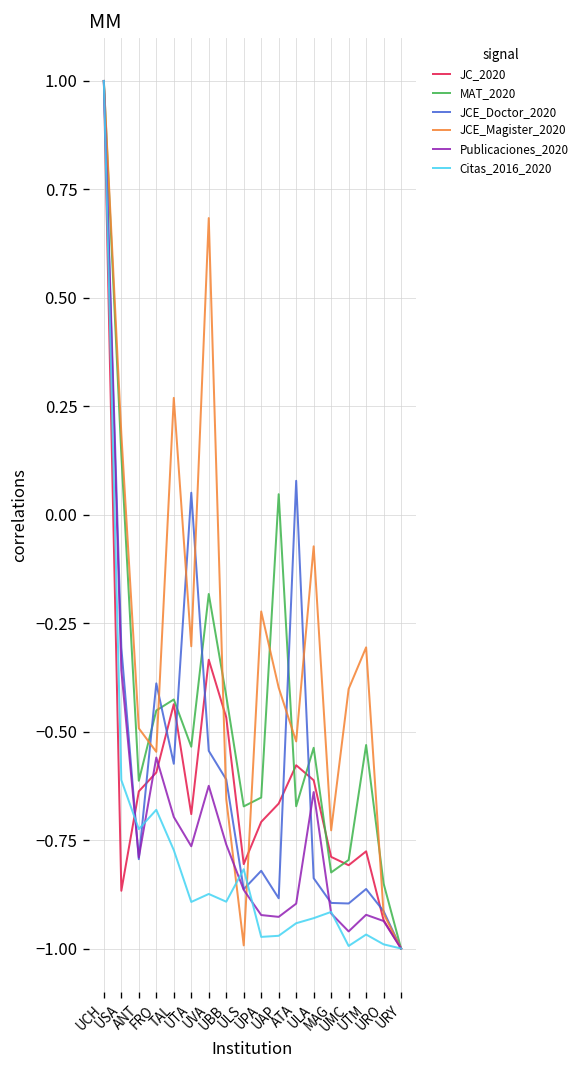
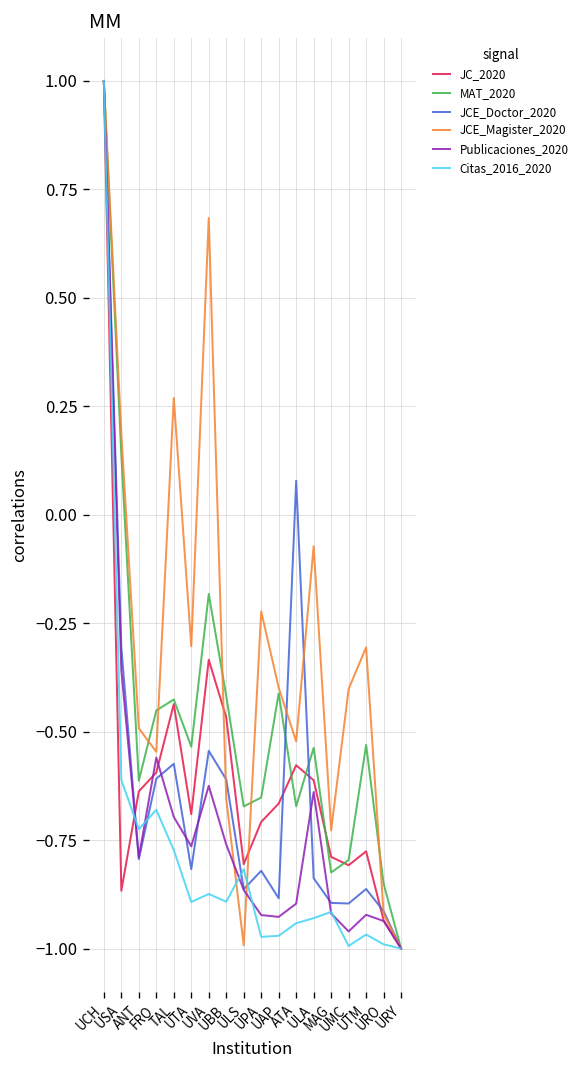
  {
    "JC_2020": {
      "USA": -0.87,
      "ANT": -0.64,
      "FRO": -0.59,
      "TAL": -0.44,
      "UTA": -0.69,
      "UVA": -0.33,
      "UBB": -0.47,
      "ULS": -0.81,
      "UPA": -0.71,
      "UAP": -0.67,
      "ATA": -0.58,
      "ULA": -0.61,
      "MAG": -0.79,
      "UMC": -0.81,
      "UTM": -0.78
    },
    "MAT_2020": {
      "USA": 0.14,
      "ANT": -0.61,
      "FRO": -0.45,
      "TAL": -0.43,
      "UTA": -0.53,
      "UVA": -0.18,
      "UBB": -0.42,
      "ULS": -0.67,
      "UPA": -0.65,
-     "UAP": 0.05,
+     "UAP": -0.41,
      "ATA": -0.67,
      "ULA": -0.54,
      "MAG": -0.82,
      "UMC": -0.80,
      "UTM": -0.53,
      "URO": -0.85
    },
    "JCE_Doctor_2020": {
      "USA": -0.31,
-     "FRO": -0.39,
+     "FRO": -0.61,
      "TAL": -0.57,
-     "UTA": 0.05,
+     "UTA": -0.82,
      "UVA": -0.54,
      "UBB": -0.61,
      "UPA": -0.82,
      "UAP": -0.88,
      "ATA": 0.08,
      "ULA": -0.84,
      "MAG": -0.89,
      "UMC": -0.90,
      "UTM": -0.86
    },
    "JCE_Magister_2020": {
      "USA": 0.19,
      "ANT": -0.49,
      "FRO": -0.55,
      "TAL": 0.27,
      "UTA": -0.30,
      "UVA": 0.68,
      "UBB": -0.66,
      "ULS": -0.99,
      "UPA": -0.22,
      "UAP": -0.40,
      "ATA": -0.52,
      "ULA": -0.07,
      "MAG": -0.73,
      "UMC": -0.40,
      "UTM": -0.31
    },
    "Publicaciones_2020": {
      "USA": -0.36,
      "FRO": -0.56,
      "TAL": -0.70,
      "UTA": -0.76,
      "UVA": -0.62,
      "UBB": -0.76,
      "UPA": -0.92,
      "UAP": -0.93,
      "ATA": -0.90,
      "ULA": -0.64,
      "UMC": -0.96,
      "UTM": -0.92
    },
    "Citas_2016_2020": {
      "USA": -0.61,
      "ANT": -0.72,
      "FRO": -0.68,
      "TAL": -0.77,
      "UTA": -0.89,
      "UVA": -0.87,
      "UBB": -0.89,
      "ULS": -0.82,
      "UPA": -0.97,
      "UAP": -0.97,
      "ATA": -0.94,
      "ULA": -0.93,
      "UMC": -0.99,
      "UTM": -0.97,
      "URO": -0.99
    }
  }
